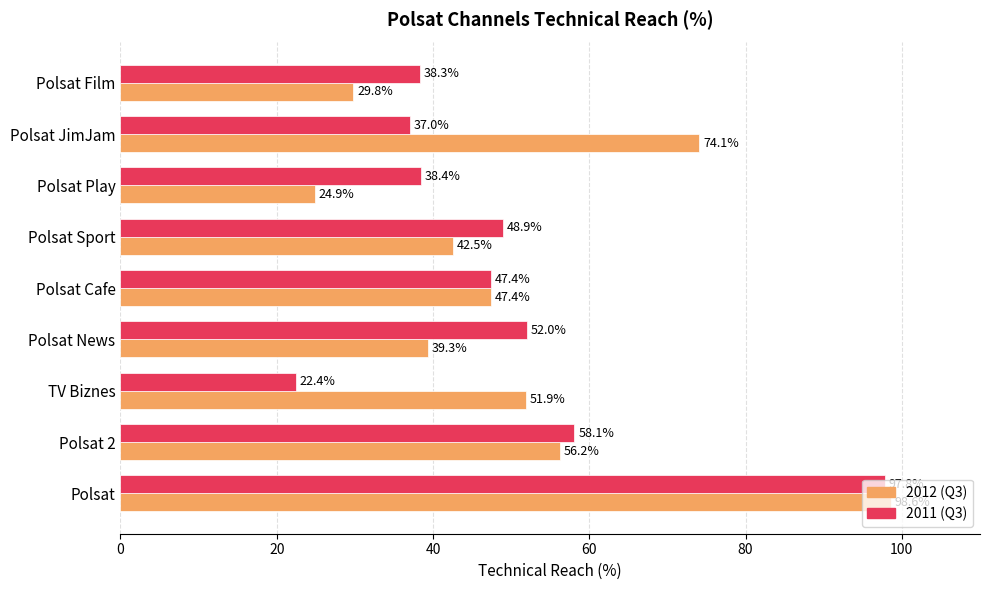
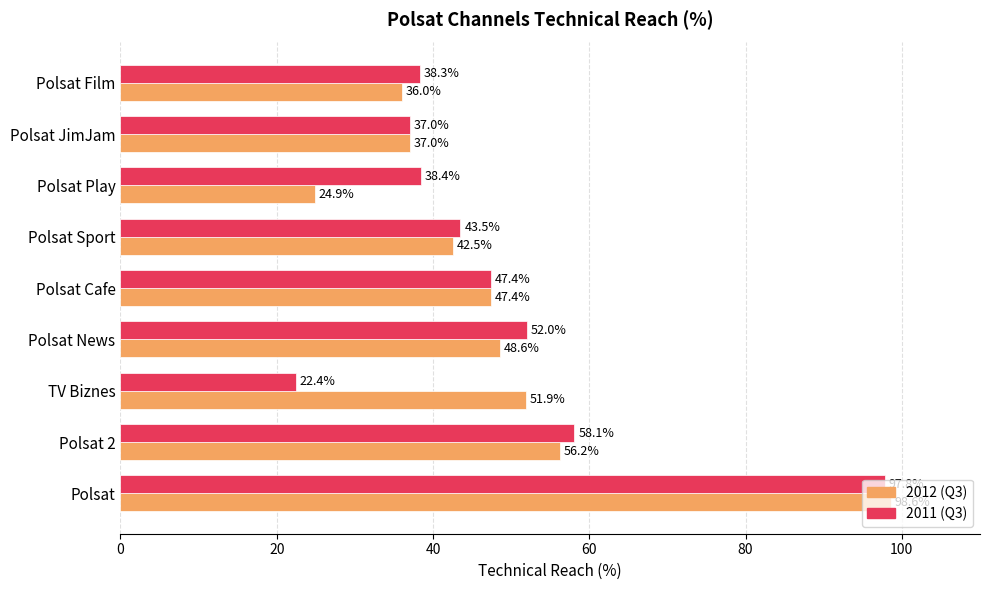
  {
    "2012 (Q3)": {
-     "Polsat Film": "29.8%",
-     "Polsat JimJam": "74.1%",
+     "Polsat Film": "36.0%",
+     "Polsat JimJam": "37.0%",
      "Polsat Play": "24.9%",
      "Polsat Sport": "42.5%",
      "Polsat Cafe": "47.4%",
-     "Polsat News": "39.3%",
+     "Polsat News": "48.6%",
      "TV Biznes": "51.9%",
      "Polsat 2": "56.2%"
    },
    "2011 (Q3)": {
      "Polsat Film": "38.3%",
      "Polsat JimJam": "37.0%",
      "Polsat Play": "38.4%",
-     "Polsat Sport": "48.9%",
+     "Polsat Sport": "43.5%",
      "Polsat Cafe": "47.4%",
      "Polsat News": "52.0%",
      "TV Biznes": "22.4%",
      "Polsat 2": "58.1%"
    }
  }
